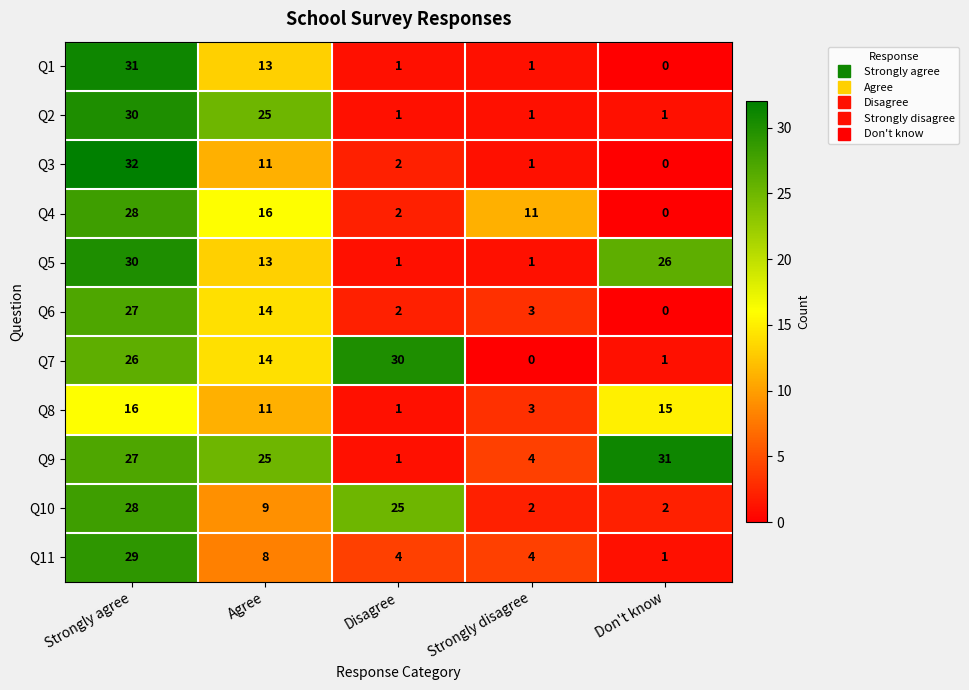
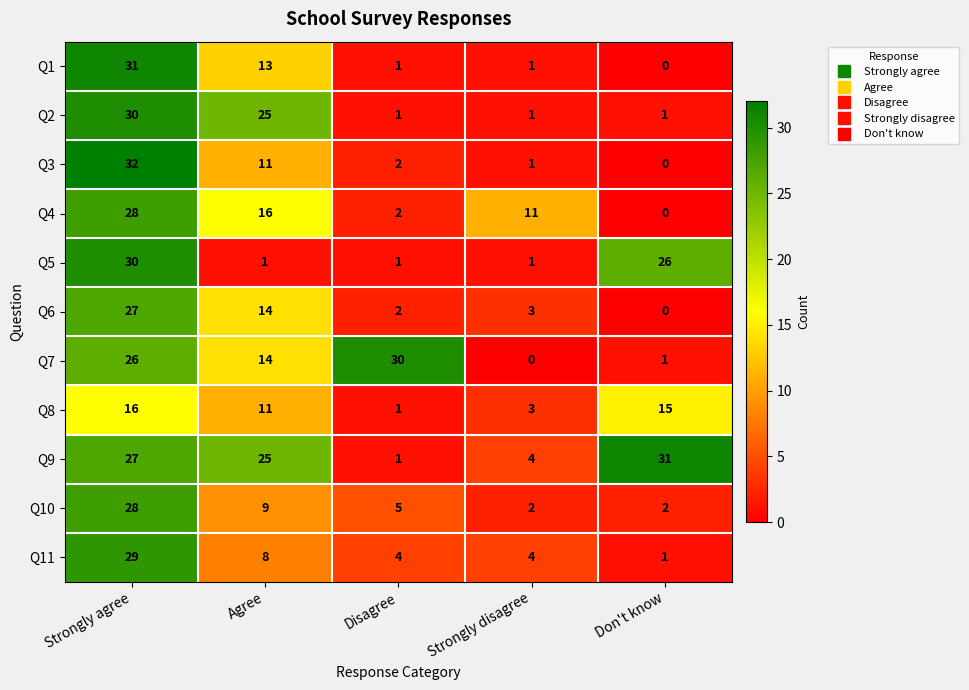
  {
    "Q1": {
      "Strongly agree": 31,
      "Agree": 13,
      "Disagree": 1,
      "Strongly disagree": 1,
      "Don't know": 0
    },
    "Q2": {
      "Strongly agree": 30,
      "Agree": 25,
      "Disagree": 1,
      "Strongly disagree": 1,
      "Don't know": 1
    },
    "Q3": {
      "Strongly agree": 32,
      "Agree": 11,
      "Disagree": 2,
      "Strongly disagree": 1,
      "Don't know": 0
    },
    "Q4": {
      "Strongly agree": 28,
      "Agree": 16,
      "Disagree": 2,
      "Strongly disagree": 11,
      "Don't know": 0
    },
    "Q5": {
      "Strongly agree": 30,
-     "Agree": 13,
+     "Agree": 1,
      "Disagree": 1,
      "Strongly disagree": 1,
      "Don't know": 26
    },
    "Q6": {
      "Strongly agree": 27,
      "Agree": 14,
      "Disagree": 2,
      "Strongly disagree": 3,
      "Don't know": 0
    },
    "Q7": {
      "Strongly agree": 26,
      "Agree": 14,
      "Disagree": 30,
      "Strongly disagree": 0,
      "Don't know": 1
    },
    "Q8": {
      "Strongly agree": 16,
      "Agree": 11,
      "Disagree": 1,
      "Strongly disagree": 3,
      "Don't know": 15
    },
    "Q9": {
      "Strongly agree": 27,
      "Agree": 25,
      "Disagree": 1,
      "Strongly disagree": 4,
      "Don't know": 31
    },
    "Q10": {
      "Strongly agree": 28,
      "Agree": 9,
-     "Disagree": 25,
+     "Disagree": 5,
      "Strongly disagree": 2,
      "Don't know": 2
    },
    "Q11": {
      "Strongly agree": 29,
      "Agree": 8,
      "Disagree": 4,
      "Strongly disagree": 4,
      "Don't know": 1
    }
  }
